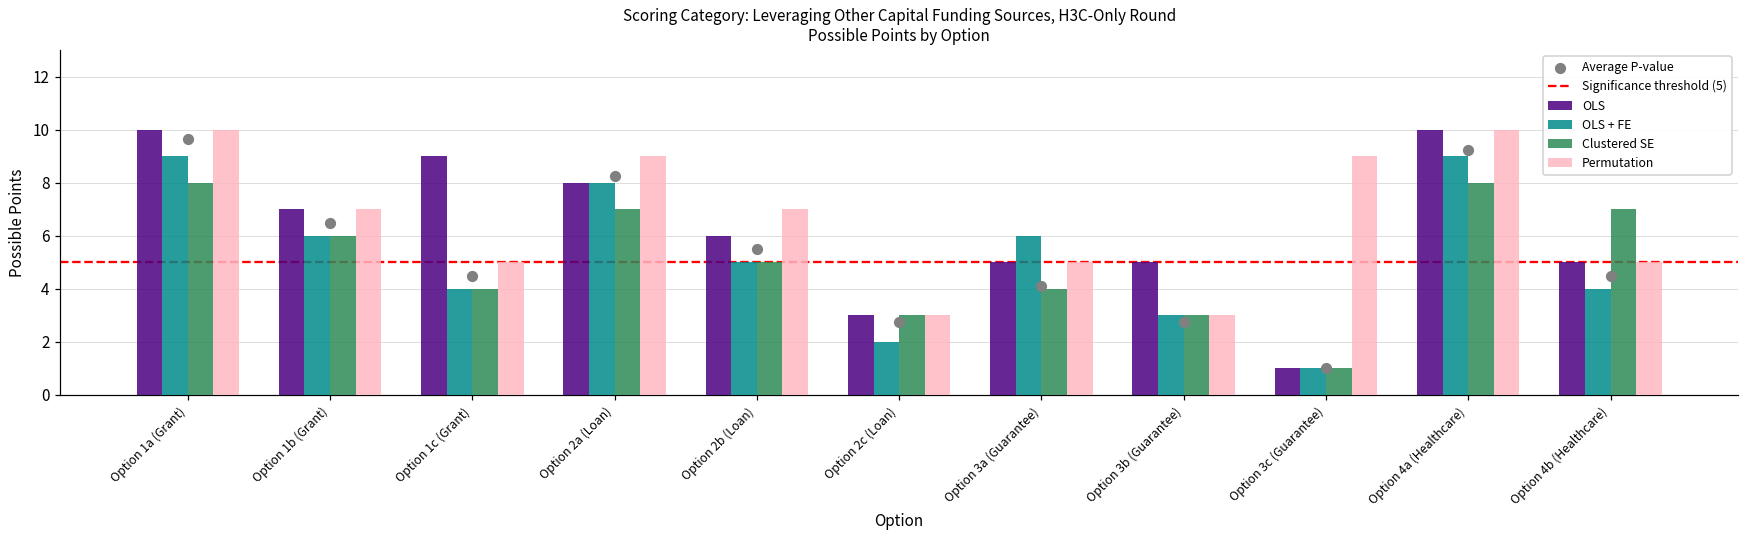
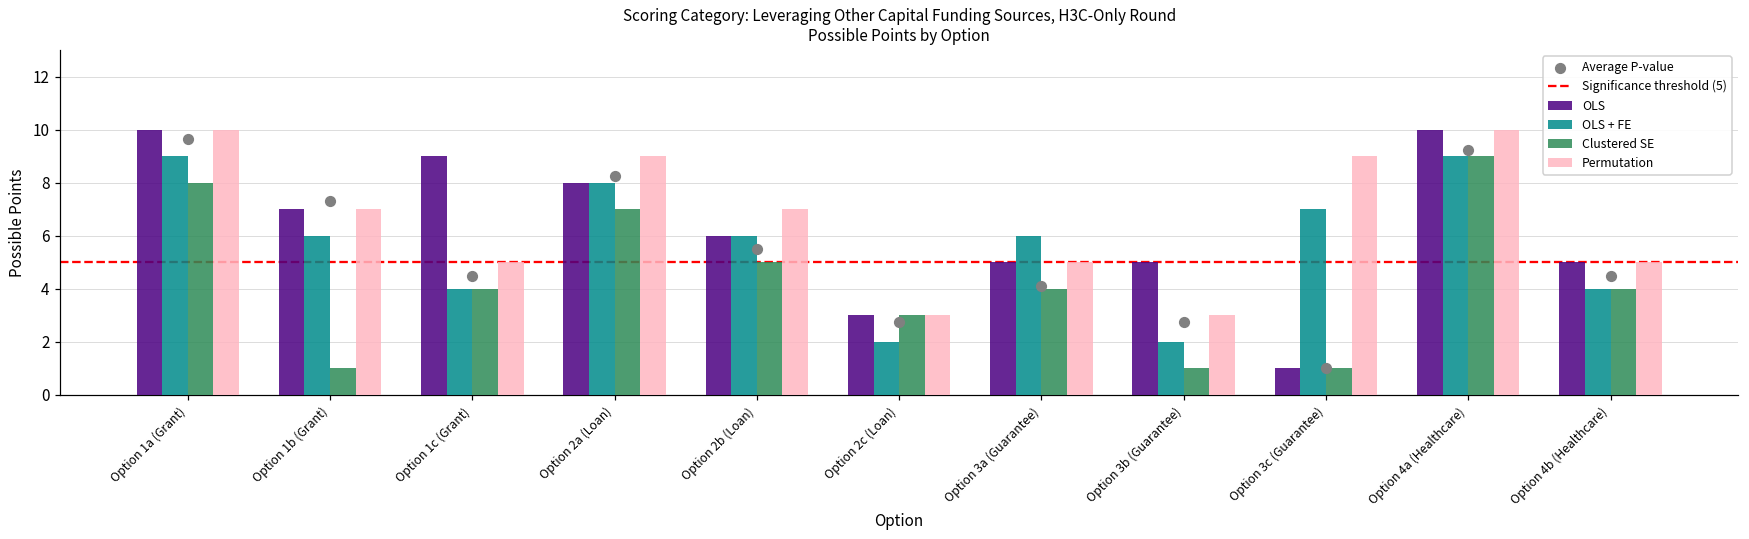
  {
    "OLS": {
      "Option 1a (Grant)": 10.0,
      "Option 1b (Grant)": 7.0,
      "Option 1c (Grant)": 9.0,
      "Option 2a (Loan)": 8.0,
      "Option 2b (Loan)": 6.0,
      "Option 2c (Loan)": 3.0,
      "Option 3a (Guarantee)": 5.0,
      "Option 3b (Guarantee)": 5.0,
      "Option 3c (Guarantee)": 1.0,
      "Option 4a (Healthcare)": 10.0,
      "Option 4b (Healthcare)": 5.0
    },
    "Average P-value": {
-     "Option 1b (Grant)": 6.5
+     "Option 1b (Grant)": 7.3
    },
    "OLS + FE": {
      "Option 1a (Grant)": 9,
      "Option 1b (Grant)": 6,
      "Option 1c (Grant)": 4,
      "Option 2a (Loan)": 8,
-     "Option 2b (Loan)": 5,
+     "Option 2b (Loan)": 6,
      "Option 2c (Loan)": 2,
      "Option 3a (Guarantee)": 6,
-     "Option 3b (Guarantee)": 3,
-     "Option 3c (Guarantee)": 1,
+     "Option 3b (Guarantee)": 2,
+     "Option 3c (Guarantee)": 7,
      "Option 4a (Healthcare)": 9,
      "Option 4b (Healthcare)": 4
    },
    "Clustered SE": {
      "Option 1a (Grant)": 8,
-     "Option 1b (Grant)": 6,
+     "Option 1b (Grant)": 1,
      "Option 1c (Grant)": 4,
      "Option 2a (Loan)": 7,
      "Option 2b (Loan)": 5,
      "Option 2c (Loan)": 3,
      "Option 3a (Guarantee)": 4,
-     "Option 3b (Guarantee)": 3,
+     "Option 3b (Guarantee)": 1,
      "Option 3c (Guarantee)": 1,
-     "Option 4a (Healthcare)": 8,
-     "Option 4b (Healthcare)": 7
+     "Option 4a (Healthcare)": 9,
+     "Option 4b (Healthcare)": 4
    },
    "Permutation": {
      "Option 1a (Grant)": 10.0,
      "Option 1b (Grant)": 7.0,
      "Option 1c (Grant)": 5.0,
      "Option 2a (Loan)": 9.0,
      "Option 2b (Loan)": 7.0,
      "Option 2c (Loan)": 3.0,
      "Option 3a (Guarantee)": 5.0,
      "Option 3b (Guarantee)": 3.0,
      "Option 3c (Guarantee)": 9.0,
      "Option 4a (Healthcare)": 10.0,
      "Option 4b (Healthcare)": 5.0
    }
  }
